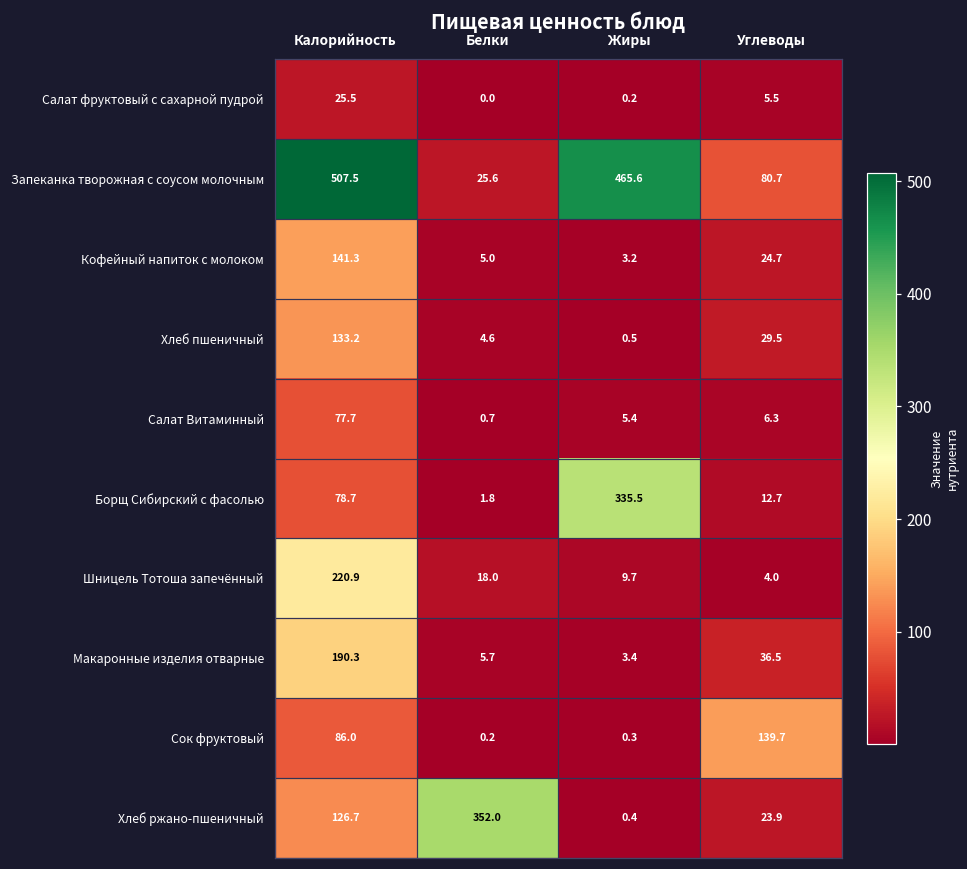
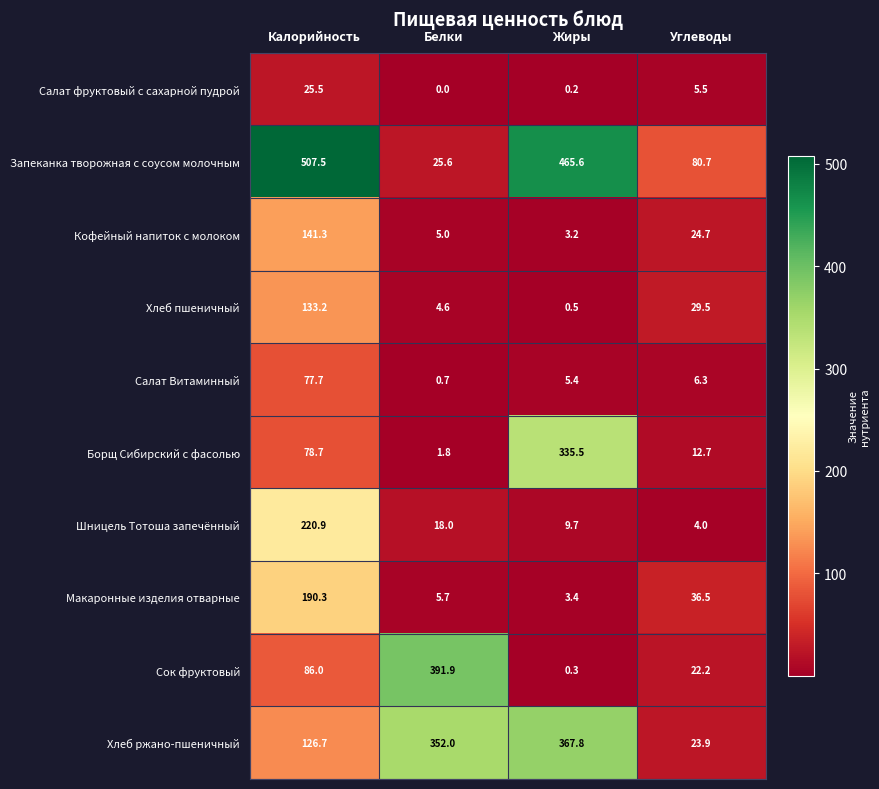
  {
    "Салат фруктовый с сахарной пудрой": {
      "Калорийность": 25.5,
      "Белки": 0.0,
      "Жиры": 0.2,
      "Углеводы": 5.5
    },
    "Запеканка творожная с соусом молочным": {
      "Калорийность": 507.5,
      "Белки": 25.6,
      "Жиры": 465.6,
      "Углеводы": 80.7
    },
    "Кофейный напиток с молоком": {
      "Калорийность": 141.3,
      "Белки": 5.0,
      "Жиры": 3.2,
      "Углеводы": 24.7
    },
    "Хлеб пшеничный": {
      "Калорийность": 133.2,
      "Белки": 4.6,
      "Жиры": 0.5,
      "Углеводы": 29.5
    },
    "Салат Витаминный": {
      "Калорийность": 77.7,
      "Белки": 0.7,
      "Жиры": 5.4,
      "Углеводы": 6.3
    },
    "Борщ Сибирский с фасолью": {
      "Калорийность": 78.7,
      "Белки": 1.8,
      "Жиры": 335.5,
      "Углеводы": 12.7
    },
    "Шницель Тотоша запечённый": {
      "Калорийность": 220.9,
      "Белки": 18.0,
      "Жиры": 9.7,
      "Углеводы": 4.0
    },
    "Макаронные изделия отварные": {
      "Калорийность": 190.3,
      "Белки": 5.7,
      "Жиры": 3.4,
      "Углеводы": 36.5
    },
    "Сок фруктовый": {
      "Калорийность": 86.0,
-     "Белки": 0.2,
+     "Белки": 391.9,
      "Жиры": 0.3,
-     "Углеводы": 139.7
+     "Углеводы": 22.2
    },
    "Хлеб ржано-пшеничный": {
      "Калорийность": 126.7,
      "Белки": 352.0,
-     "Жиры": 0.4,
+     "Жиры": 367.8,
      "Углеводы": 23.9
    }
  }
